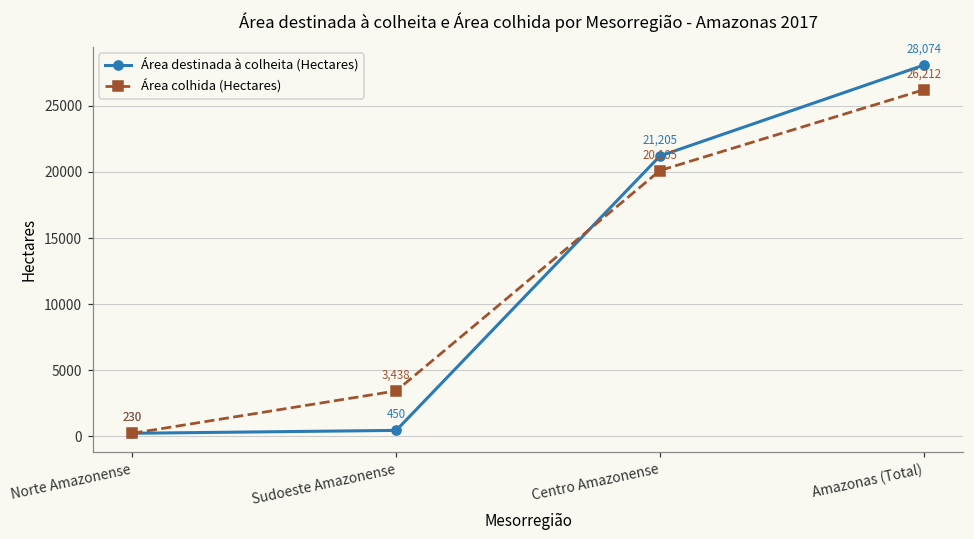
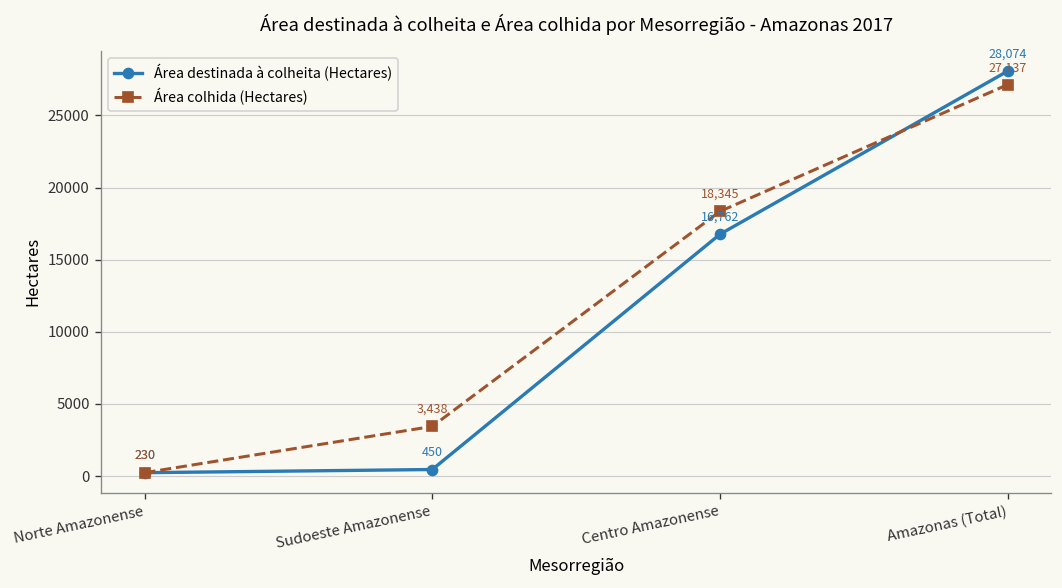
  {
    "Área destinada à colheita (Hectares)": {
      "Sudoeste Amazonense": "450",
-     "Centro Amazonense": "21,205",
+     "Centro Amazonense": "16,762",
      "Amazonas (Total)": "28,074"
    },
    "Área colhida (Hectares)": {
      "Sudoeste Amazonense": "3,438",
-     "Centro Amazonense": "20,105",
-     "Amazonas (Total)": "26,212"
+     "Centro Amazonense": "18,345",
+     "Amazonas (Total)": "27,137"
    }
  }
